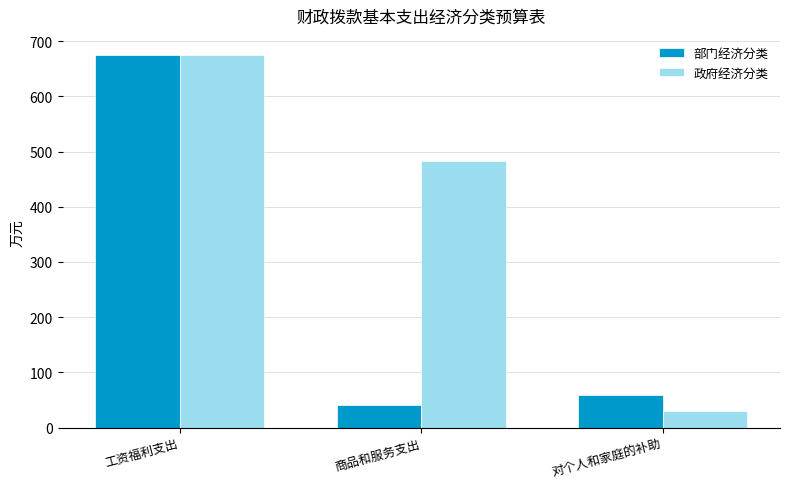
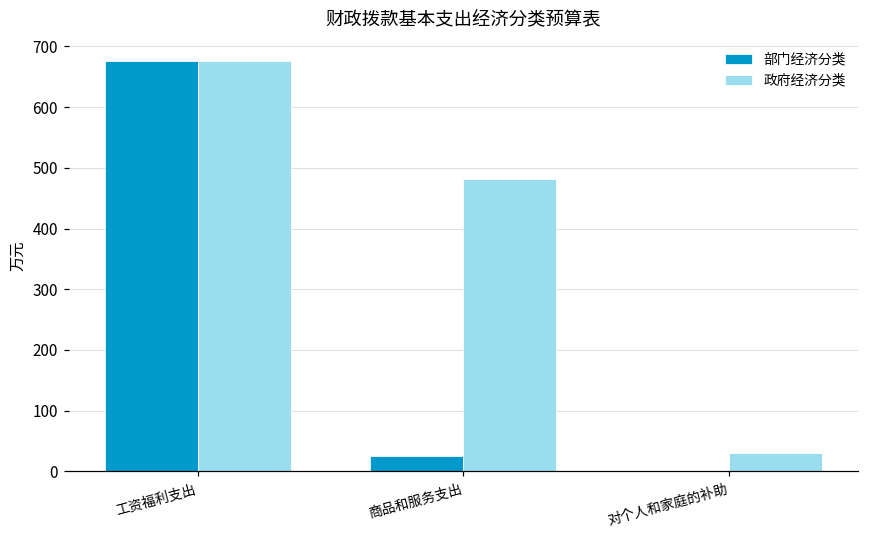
  {
    "部门经济分类": {
      "工资福利支出": 680,
-     "商品和服务支出": 40,
-     "对个人和家庭的补助": 60
+     "商品和服务支出": 20,
+     "对个人和家庭的补助": 0
    },
    "政府经济分类": {
      "工资福利支出": 680,
      "商品和服务支出": 480,
      "对个人和家庭的补助": 30
    }
  }
